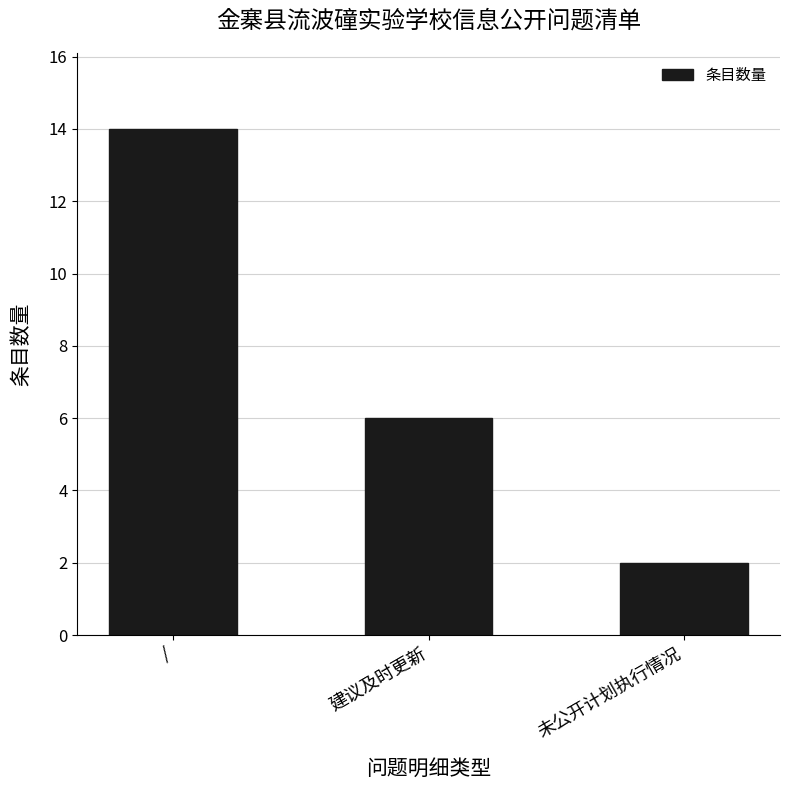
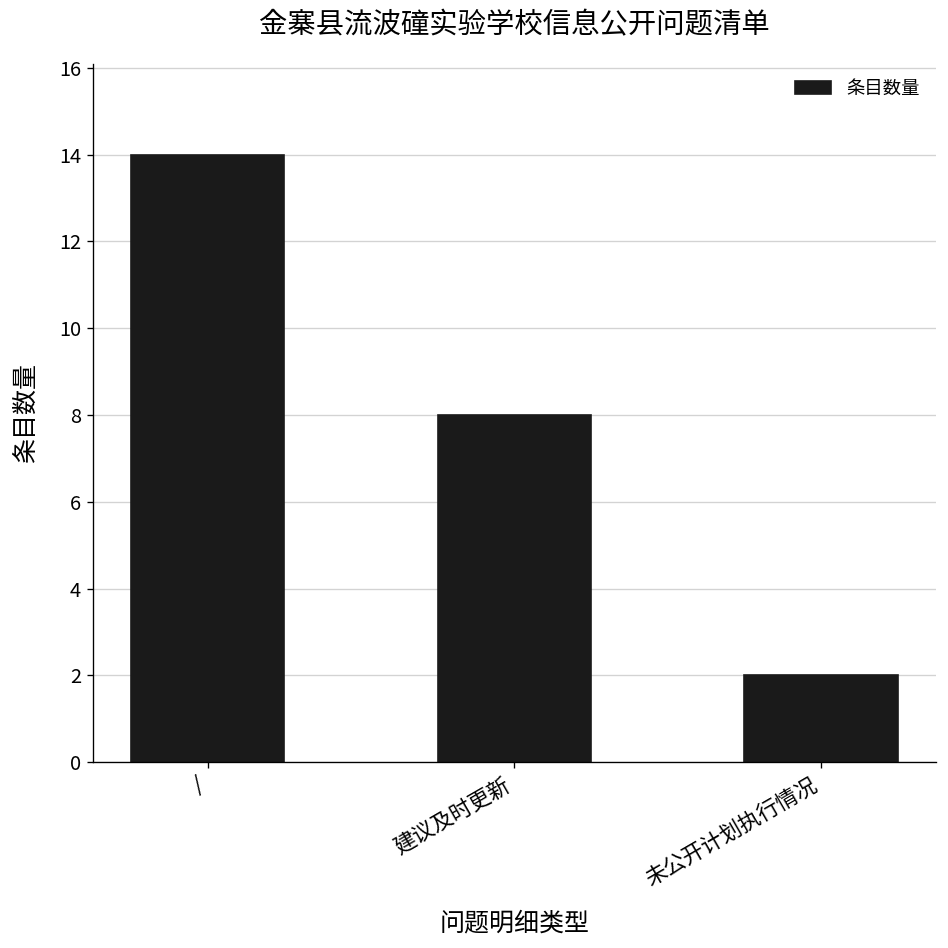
  {
    "/": 14,
-   "建议及时更新": 6,
+   "建议及时更新": 8,
    "未公开计划执行情况": 2
  }
